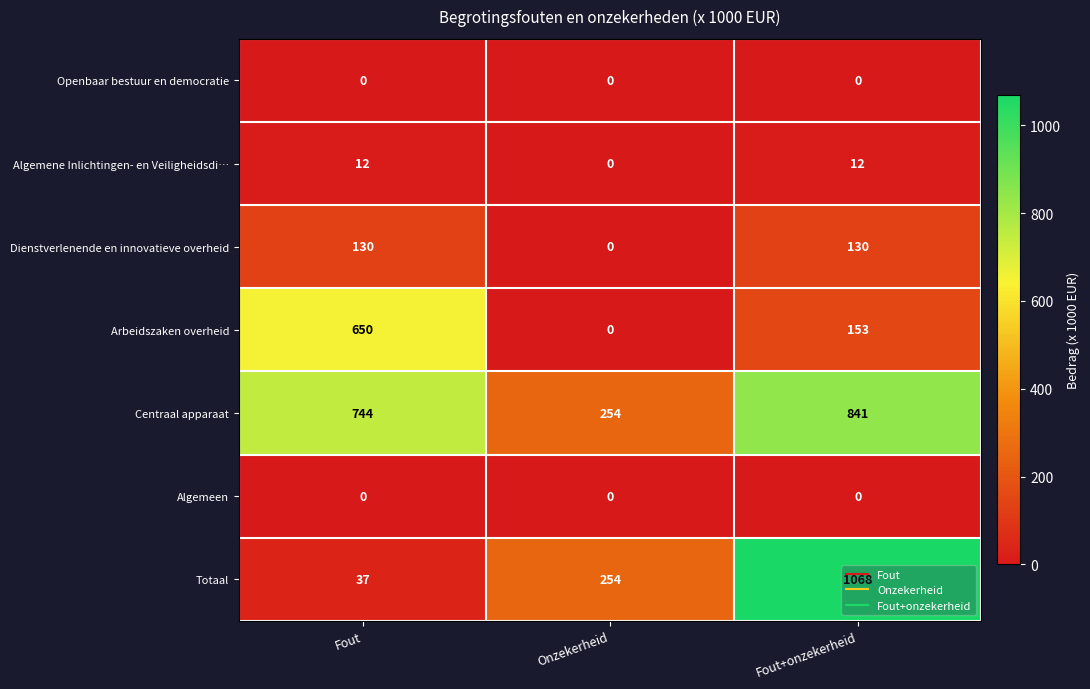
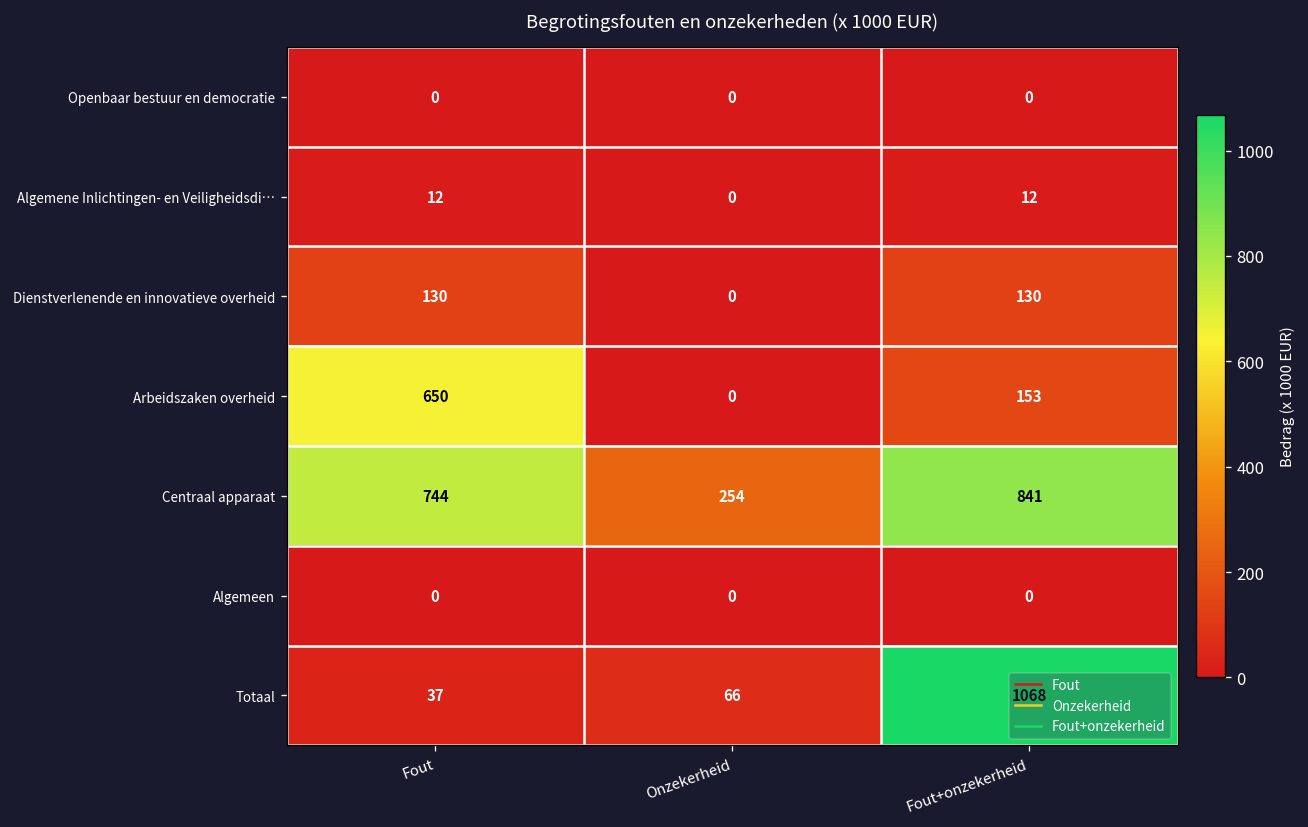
  {
    "Openbaar bestuur en democratie": {
      "Fout": 0,
      "Onzekerheid": 0,
      "Fout+onzekerheid": 0
    },
    "Algemene Inlichtingen- en Veiligheidsdi…": {
      "Fout": 12,
      "Onzekerheid": 0,
      "Fout+onzekerheid": 12
    },
    "Dienstverlenende en innovatieve overheid": {
      "Fout": 130,
      "Onzekerheid": 0,
      "Fout+onzekerheid": 130
    },
    "Arbeidszaken overheid": {
      "Fout": 650,
      "Onzekerheid": 0,
      "Fout+onzekerheid": 153
    },
    "Centraal apparaat": {
      "Fout": 744,
      "Onzekerheid": 254,
      "Fout+onzekerheid": 841
    },
    "Algemeen": {
      "Fout": 0,
      "Onzekerheid": 0,
      "Fout+onzekerheid": 0
    },
    "Totaal": {
      "Fout": 37,
-     "Onzekerheid": 254
+     "Onzekerheid": 66
    }
  }
